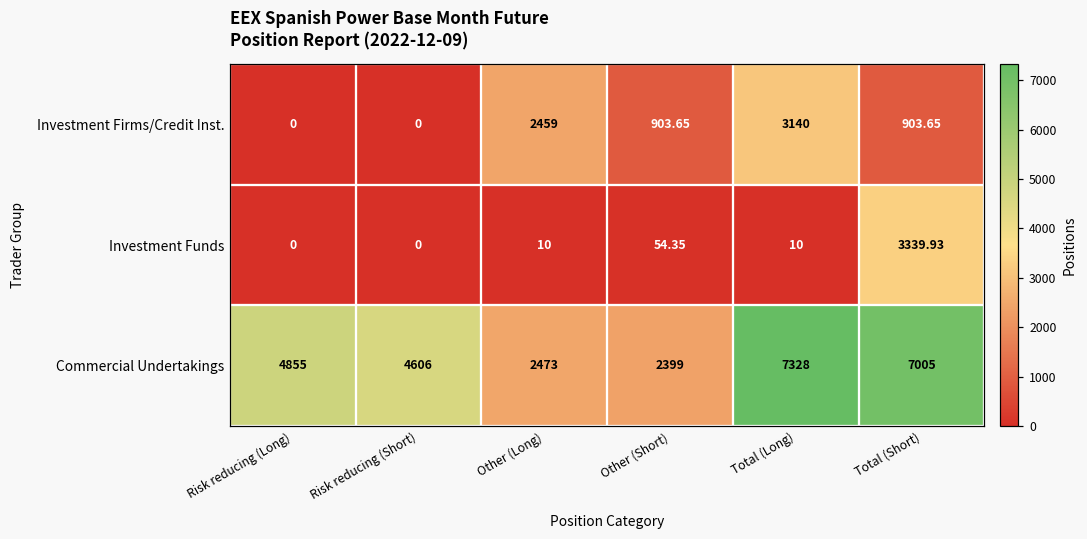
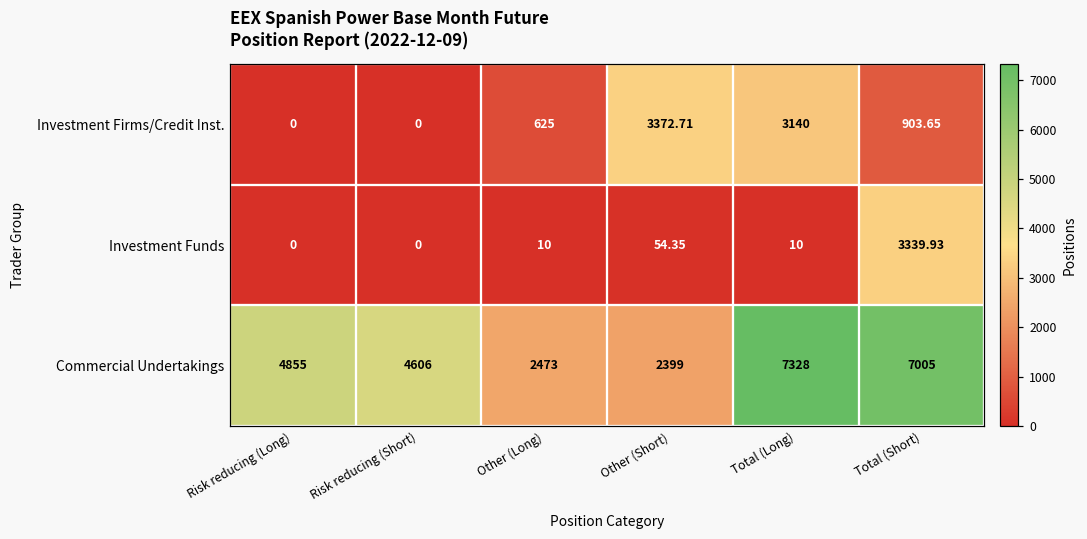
  {
    "Investment Firms/Credit Inst.": {
      "Risk reducing (Long)": 0,
      "Risk reducing (Short)": 0,
-     "Other (Long)": 2459,
-     "Other (Short)": 903.65,
+     "Other (Long)": 625,
+     "Other (Short)": 3372.71,
      "Total (Long)": 3140,
      "Total (Short)": 903.65
    },
    "Investment Funds": {
      "Risk reducing (Long)": 0,
      "Risk reducing (Short)": 0,
      "Other (Long)": 10,
      "Other (Short)": 54.35,
      "Total (Long)": 10,
      "Total (Short)": 3339.93
    },
    "Commercial Undertakings": {
      "Risk reducing (Long)": 4855,
      "Risk reducing (Short)": 4606,
      "Other (Long)": 2473,
      "Other (Short)": 2399,
      "Total (Long)": 7328,
      "Total (Short)": 7005
    }
  }
